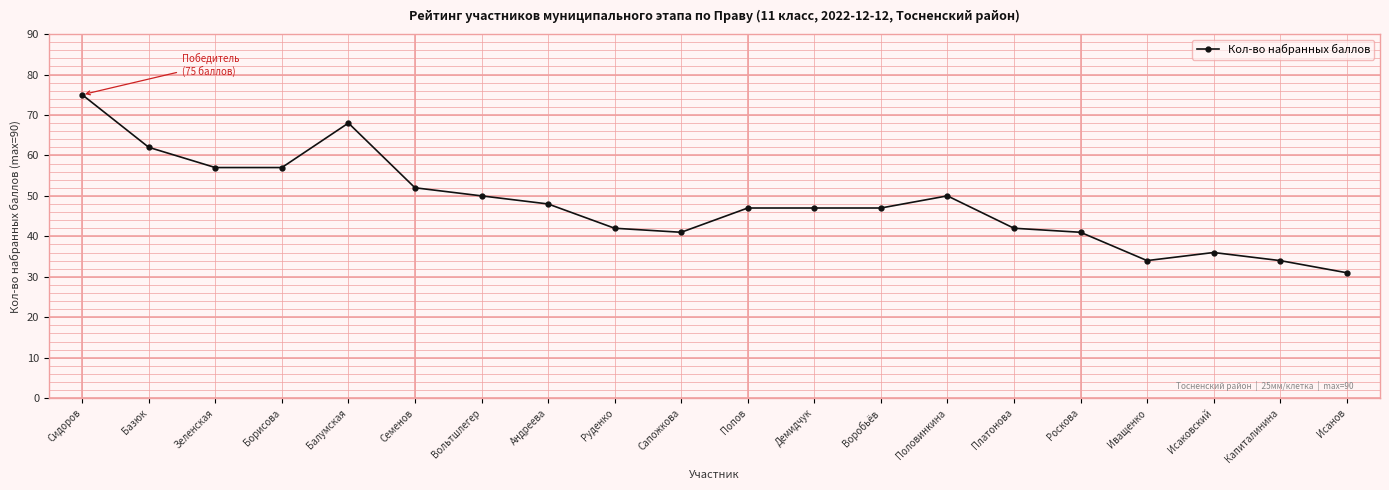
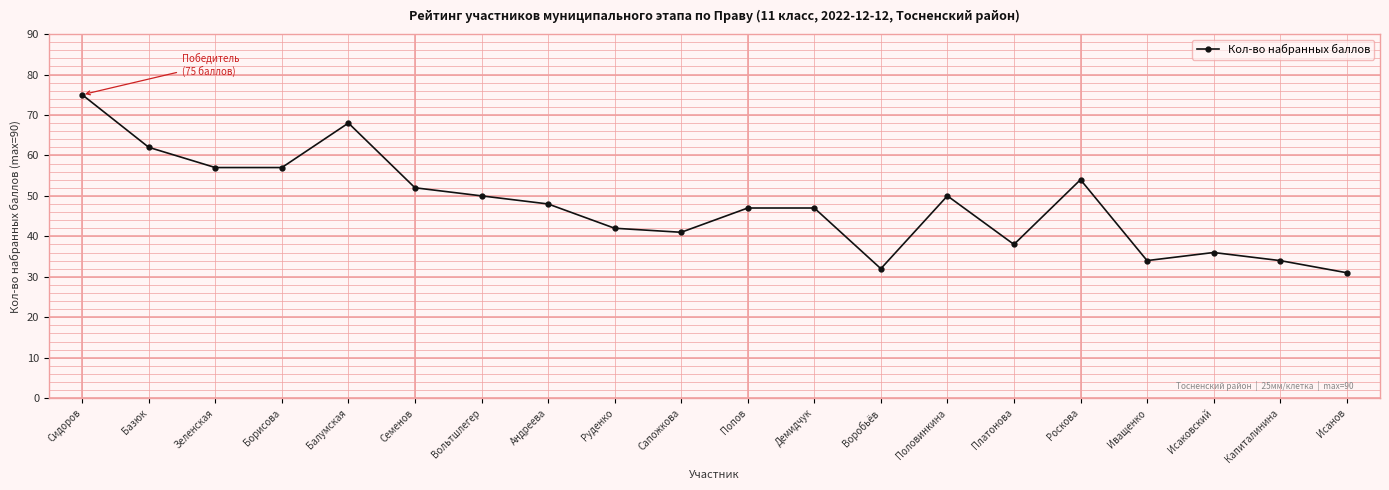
  {
    "Базюк": 62,
    "Зеленская": 57,
    "Борисова": 57,
    "Балумская": 68,
    "Семенов": 52,
    "Вольтшлегер": 50,
    "Андреева": 48,
    "Руденко": 42,
    "Сапожкова": 41,
    "Попов": 47,
    "Демидчук": 47,
-   "Воробьёв": 47,
+   "Воробьёв": 32,
    "Половинкина": 50,
-   "Платонова": 42,
-   "Роскова": 41,
+   "Платонова": 38,
+   "Роскова": 54,
    "Иващенко": 34,
    "Исаковский": 36,
    "Капиталинина": 34,
    "Исанов": 31
  }
